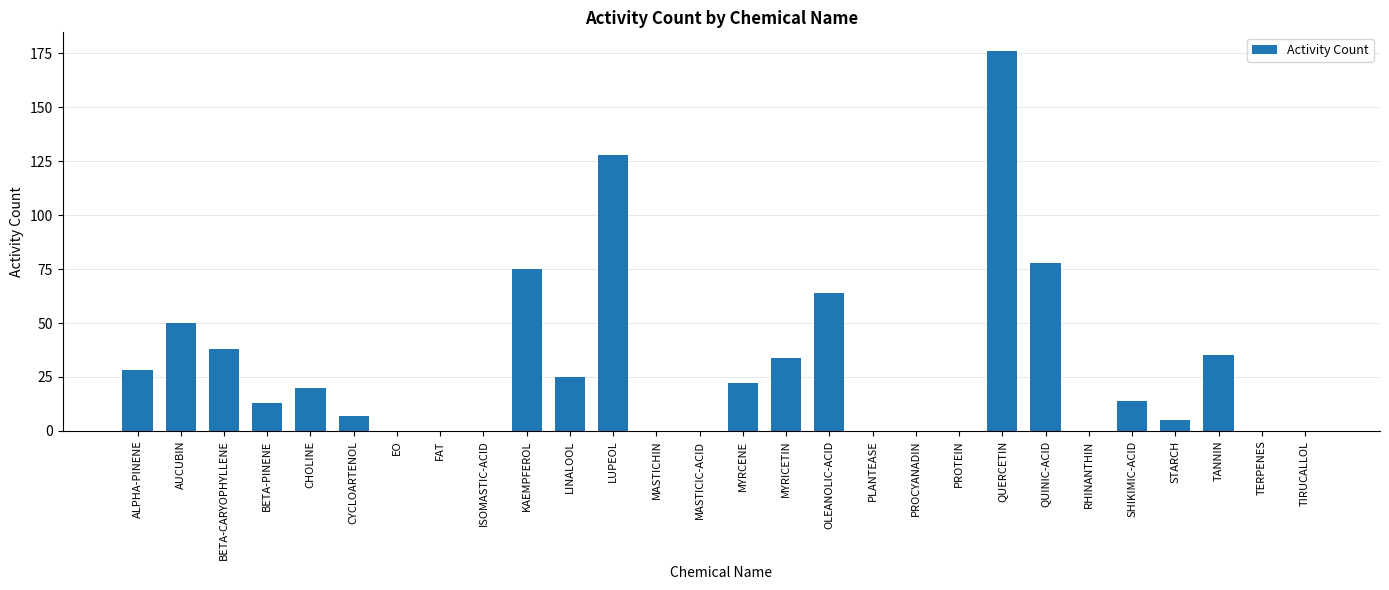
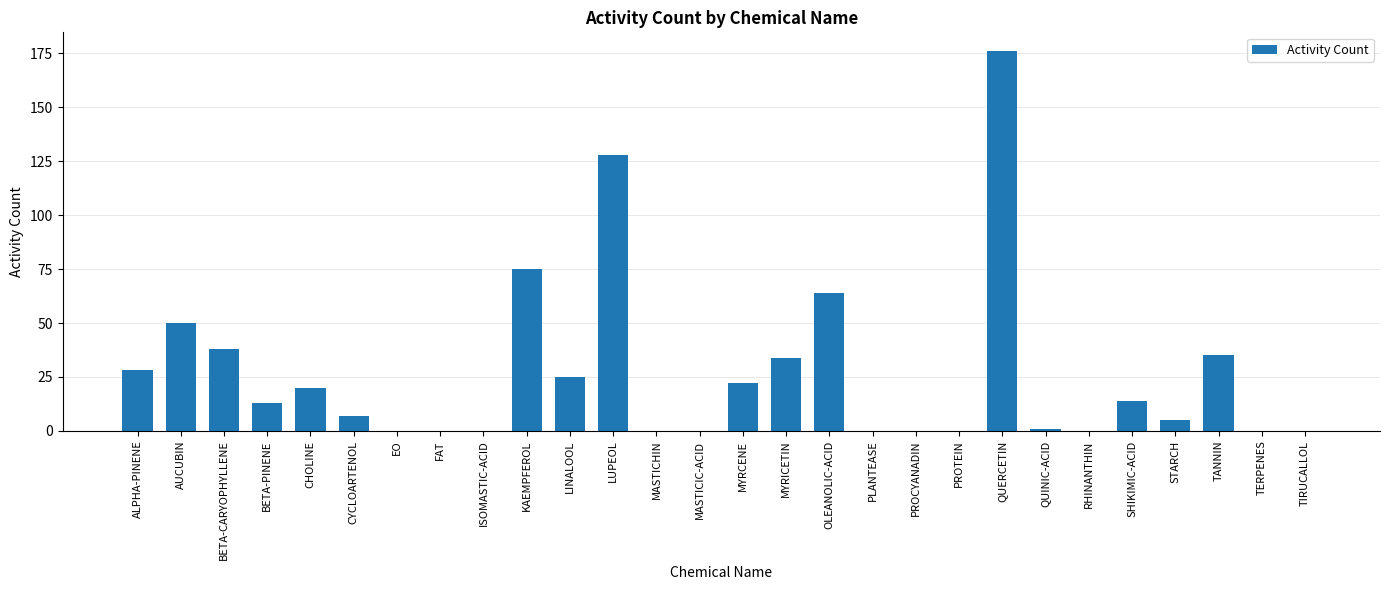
  {
    "ALPHA-PINENE": 28,
    "AUCUBIN": 50,
    "BETA-CARYOPHYLLENE": 38,
    "BETA-PINENE": 13,
    "CHOLINE": 20,
    "CYCLOARTENOL": 7,
    "EO": 0,
    "FAT": 0,
    "ISOMASTIC-ACID": 0,
    "KAEMPFEROL": 75,
    "LINALOOL": 25,
    "LUPEOL": 128,
    "MASTICHIN": 0,
    "MASTICIC-ACID": 0,
    "MYRCENE": 22,
    "MYRICETIN": 34,
    "OLEANOLIC-ACID": 64,
    "PLANTEASE": 0,
    "PROCYANADIN": 0,
    "PROTEIN": 0,
    "QUERCETIN": 176,
-   "QUINIC-ACID": 78,
+   "QUINIC-ACID": 1,
    "RHINANTHIN": 0,
    "SHIKIMIC-ACID": 14,
    "STARCH": 5,
    "TANNIN": 35,
    "TERPENES": 0,
    "TIRUCALLOL": 0
  }
